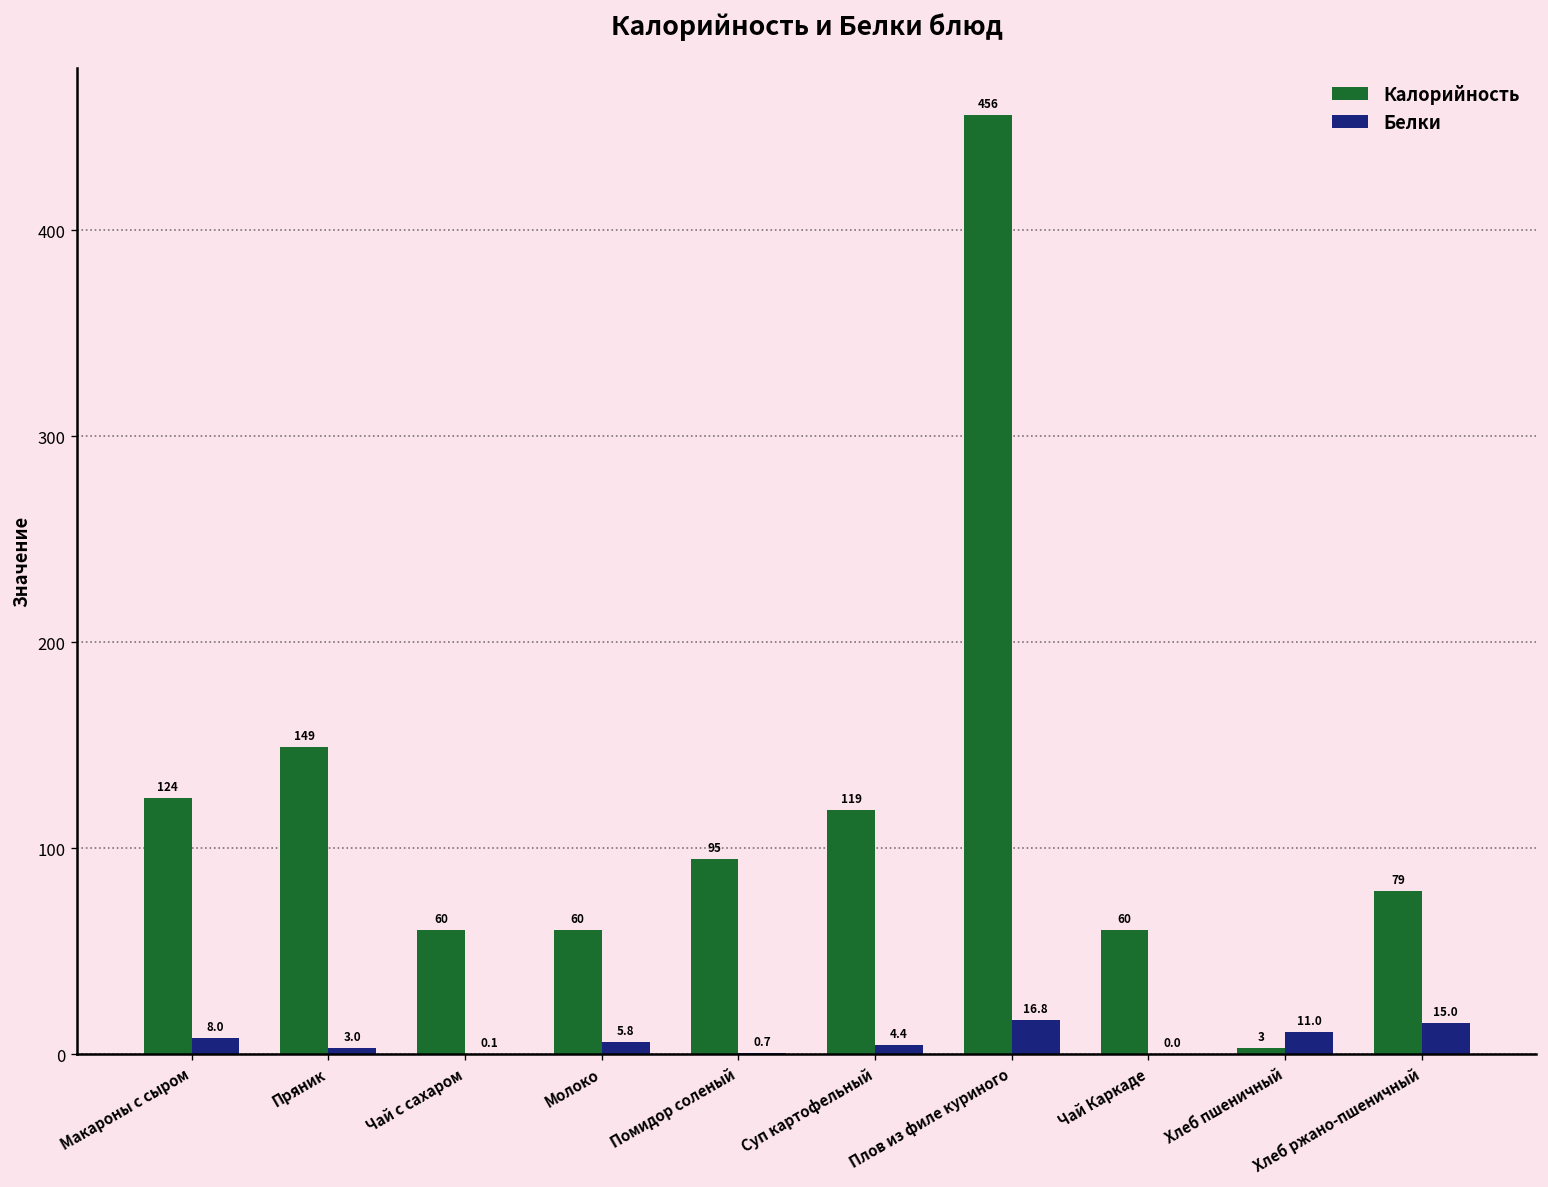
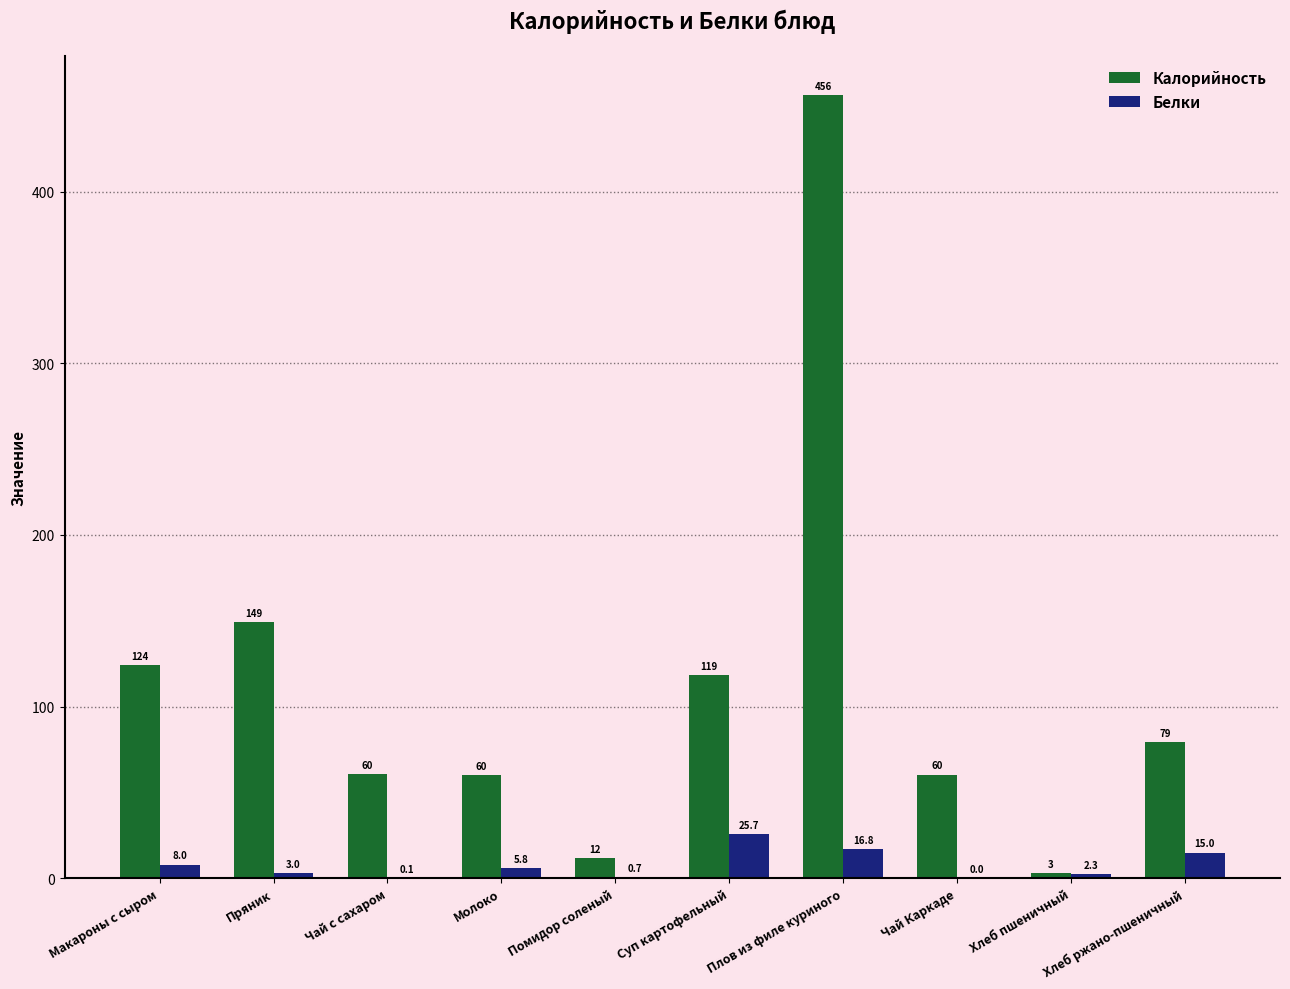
  {
    "Калорийность": {
      "Макароны с сыром": 124,
      "Пряник": 149,
      "Чай с сахаром": 60,
      "Молоко": 60,
-     "Помидор соленый": 95,
+     "Помидор соленый": 12,
      "Суп картофельный": 119,
      "Плов из филе куриного": 456,
      "Чай Каркаде": 60,
      "Хлеб пшеничный": 3,
      "Хлеб ржано-пшеничный": 79
    },
    "Белки": {
      "Макароны с сыром": 8.0,
      "Пряник": 3.0,
      "Чай с сахаром": 0.1,
      "Молоко": 5.8,
      "Помидор соленый": 0.7,
-     "Суп картофельный": 4.4,
+     "Суп картофельный": 25.7,
      "Плов из филе куриного": 16.8,
      "Чай Каркаде": 0.0,
-     "Хлеб пшеничный": 11.0,
+     "Хлеб пшеничный": 2.3,
      "Хлеб ржано-пшеничный": 15.0
    }
  }
